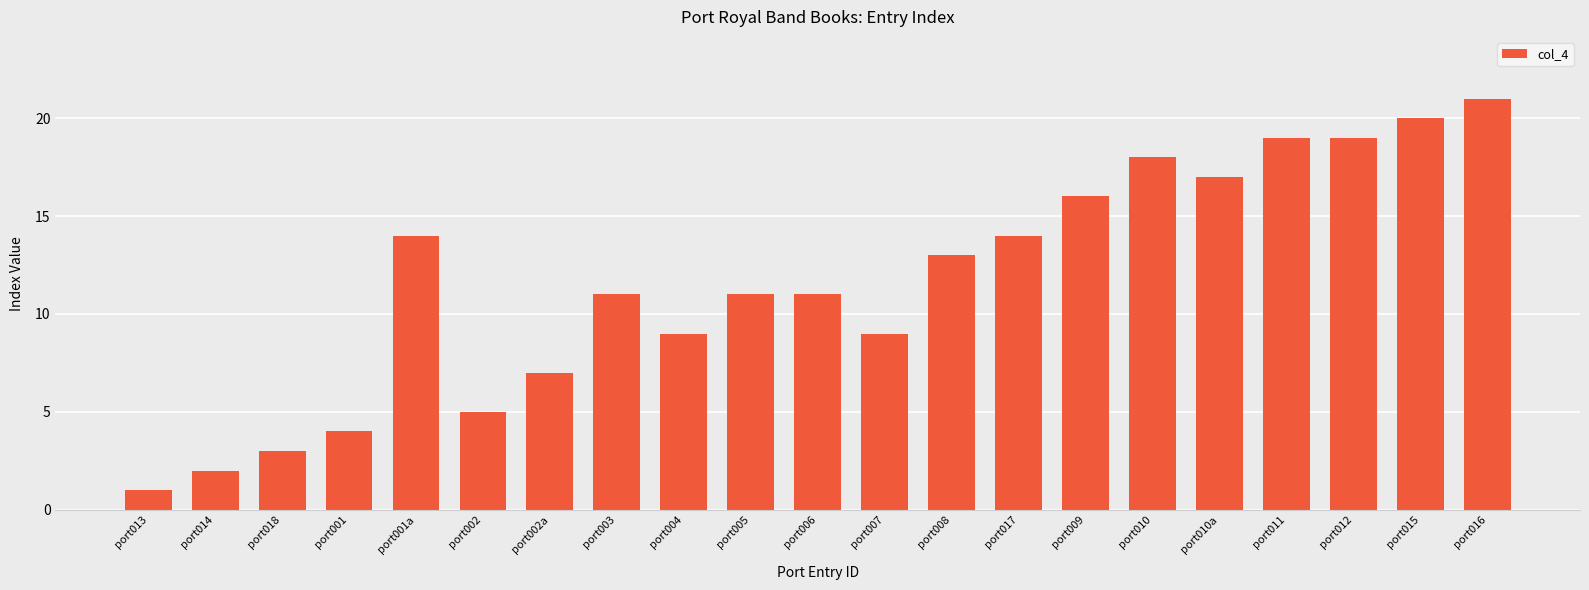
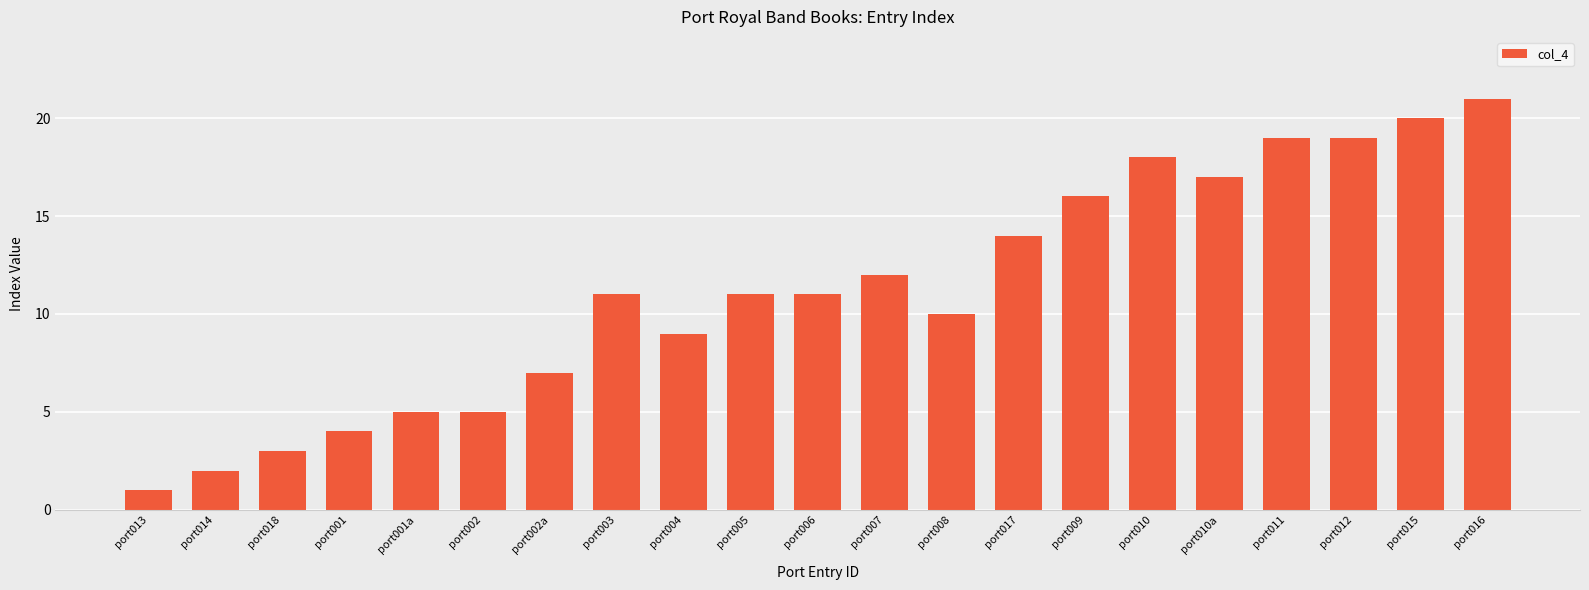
  {
    "port013": 1,
    "port014": 2,
    "port018": 3,
    "port001": 4,
-   "port001a": 14,
+   "port001a": 5,
    "port002": 5,
    "port002a": 7,
    "port003": 11,
    "port004": 9,
    "port005": 11,
    "port006": 11,
-   "port007": 9,
-   "port008": 13,
+   "port007": 12,
+   "port008": 10,
    "port017": 14,
    "port009": 16,
    "port010": 18,
    "port010a": 17,
    "port011": 19,
    "port012": 19,
    "port015": 20,
    "port016": 21
  }
